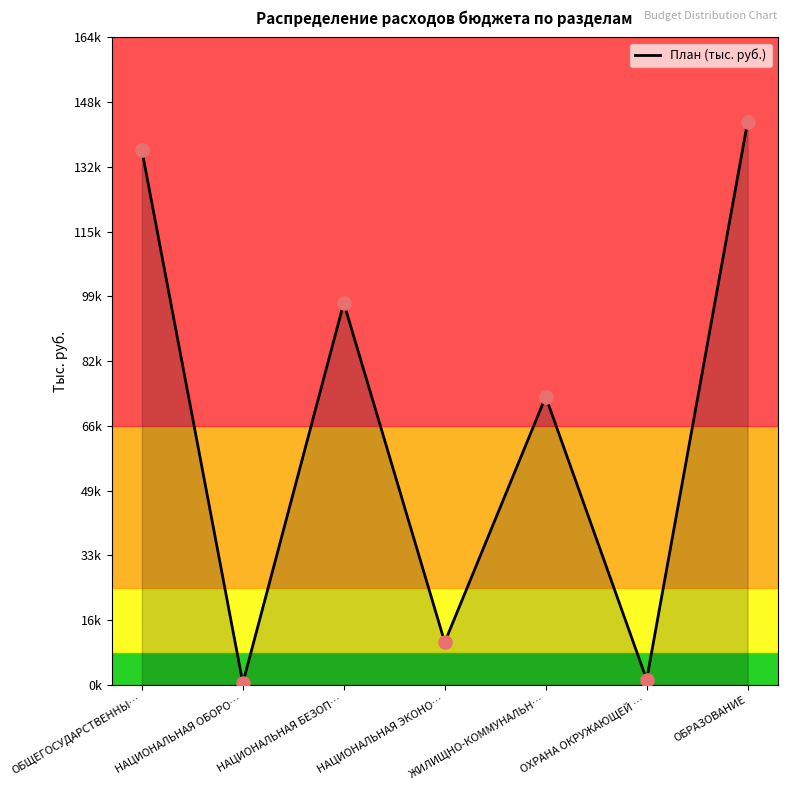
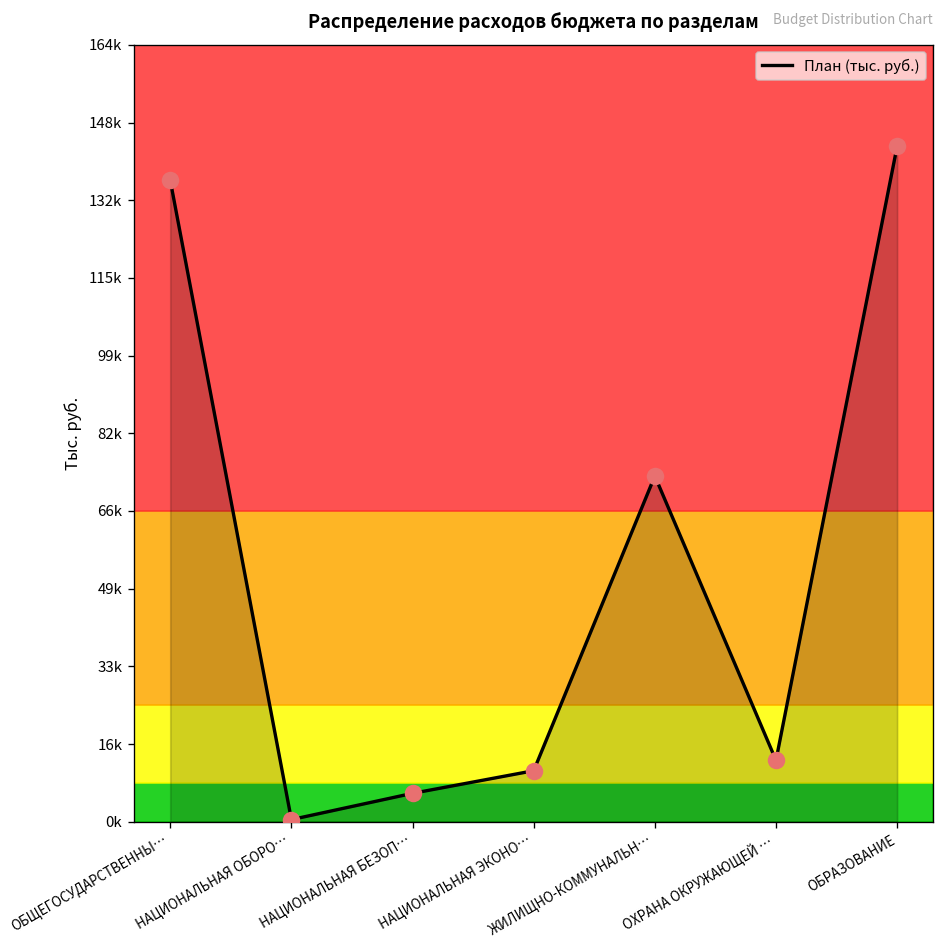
  {
    "ОБЩЕГОСУДАРСТВЕННЫ…": 136000,
    "НАЦИОНАЛЬНАЯ ОБОРО…": 0,
-   "НАЦИОНАЛЬНАЯ БЕЗОП…": 97000,
+   "НАЦИОНАЛЬНАЯ БЕЗОП…": 6000,
    "НАЦИОНАЛЬНАЯ ЭКОНО…": 11000,
    "ЖИЛИЩНО-КОММУНАЛЬН…": 73000,
-   "ОХРАНА ОКРУЖАЮЩЕЙ …": 1000,
+   "ОХРАНА ОКРУЖАЮЩЕЙ …": 13000,
    "ОБРАЗОВАНИЕ": 143000
  }
